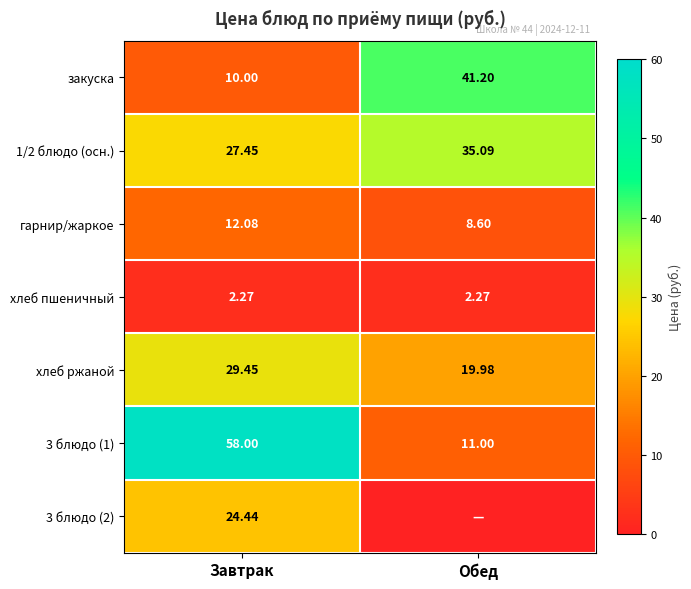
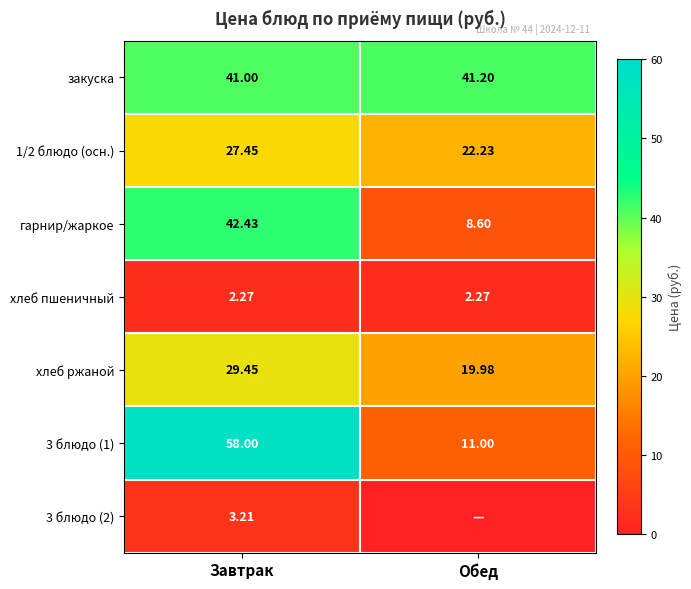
  {
    "закуска": {
-     "Завтрак": 10.00,
+     "Завтрак": 41.00,
      "Обед": 41.20
    },
    "1/2 блюдо (осн.)": {
      "Завтрак": 27.45,
-     "Обед": 35.09
+     "Обед": 22.23
    },
    "гарнир/жаркое": {
-     "Завтрак": 12.08,
+     "Завтрак": 42.43,
      "Обед": 8.60
    },
    "хлеб пшеничный": {
      "Завтрак": 2.27,
      "Обед": 2.27
    },
    "хлеб ржаной": {
      "Завтрак": 29.45,
      "Обед": 19.98
    },
    "3 блюдо (1)": {
      "Завтрак": 58.00,
      "Обед": 11.00
    },
    "3 блюдо (2)": {
-     "Завтрак": 24.44
+     "Завтрак": 3.21
    }
  }
